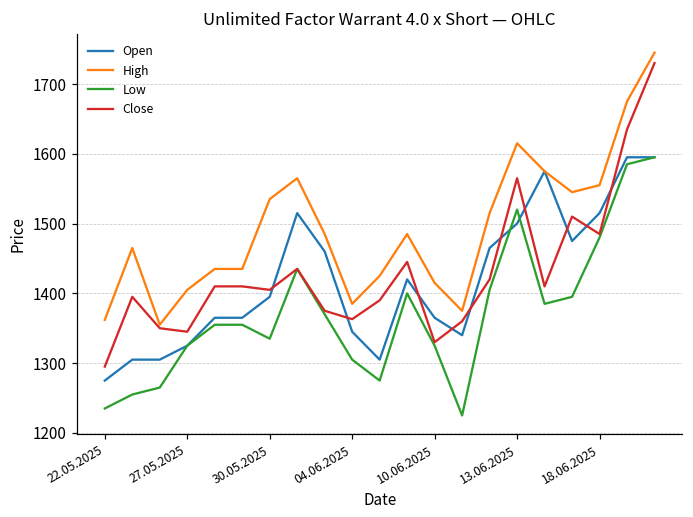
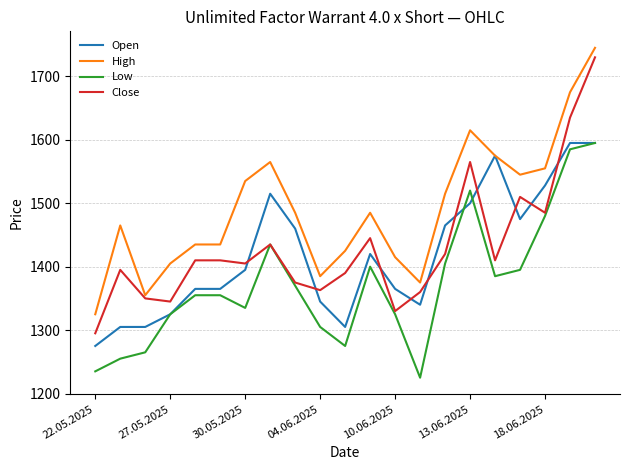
  {
    "Open": {
      "22.05.2025": 1280,
      "30.05.2025": 1400,
      "04.06.2025": 1350,
      "10.06.2025": 1370,
      "13.06.2025": 1500,
-     "18.06.2025": 1520
+     "18.06.2025": 1530
    },
    "High": {
-     "22.05.2025": 1360,
+     "22.05.2025": 1330,
      "27.05.2025": 1410,
      "30.05.2025": 1540,
      "04.06.2025": 1390,
      "10.06.2025": 1420,
      "13.06.2025": 1620,
      "18.06.2025": 1560
    },
    "Low": {
      "22.05.2025": 1240,
      "30.05.2025": 1340,
      "04.06.2025": 1310,
      "10.06.2025": 1330,
      "13.06.2025": 1520,
      "18.06.2025": 1480
    },
    "Close": {
      "22.05.2025": 1300,
      "27.05.2025": 1350,
      "30.05.2025": 1410,
      "04.06.2025": 1360,
      "10.06.2025": 1330,
      "13.06.2025": 1570,
      "18.06.2025": 1490
    }
  }
